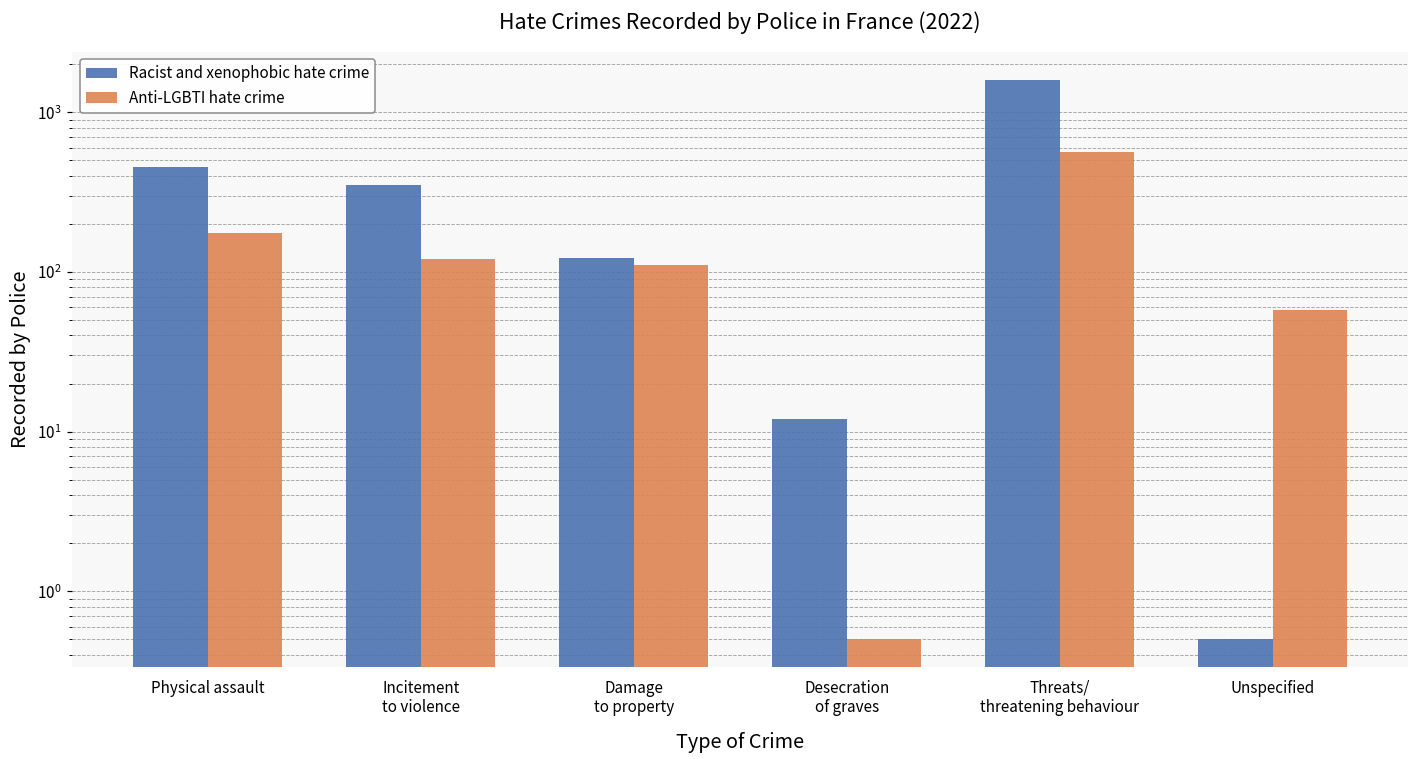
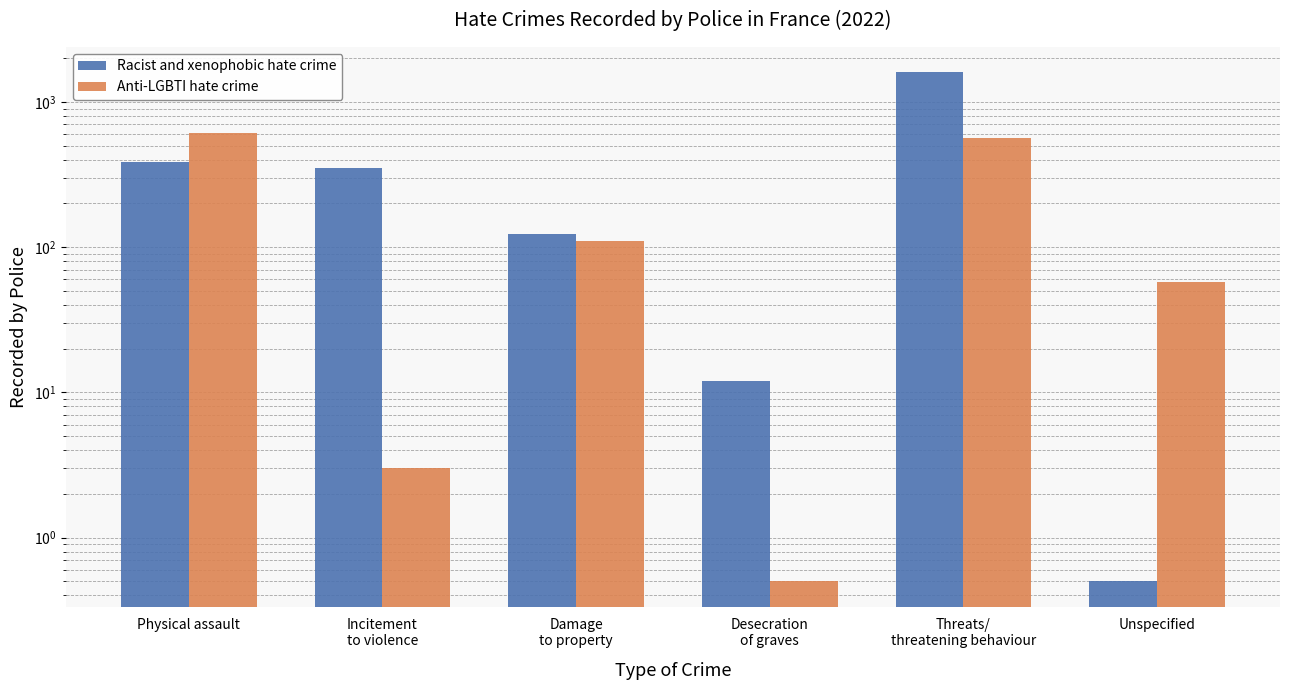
  {
    "Racist and xenophobic hate crime": {
-     "Physical assault": 450,
+     "Physical assault": 380,
      "Incitement to violence": 350,
      "Damage to property": 120,
      "Desecration of graves": 12,
      "Threats/ threatening behaviour": 1600,
      "Unspecified": 0.50
    },
    "Anti-LGBTI hate crime": {
-     "Physical assault": 180,
-     "Incitement to violence": 120,
+     "Physical assault": 620,
+     "Incitement to violence": 3,
      "Damage to property": 110,
      "Desecration of graves": 0.50,
      "Threats/ threatening behaviour": 560,
      "Unspecified": 58
    }
  }
